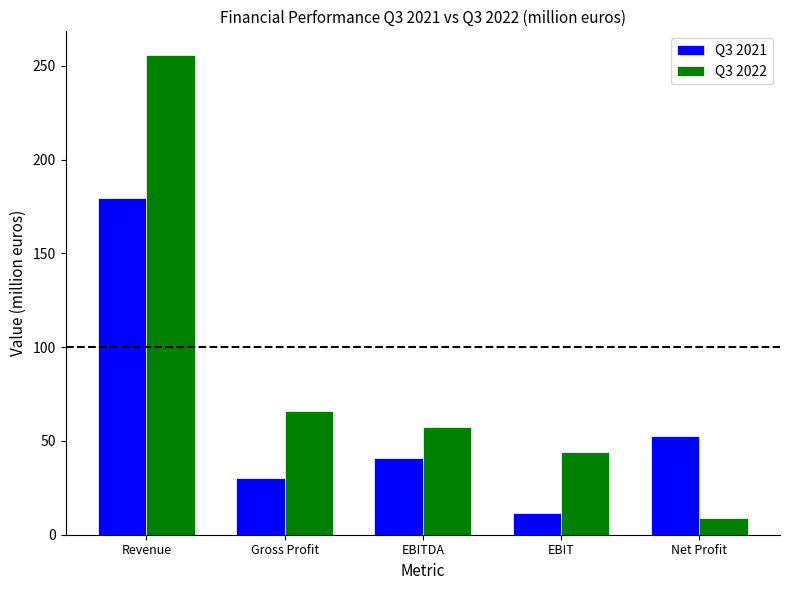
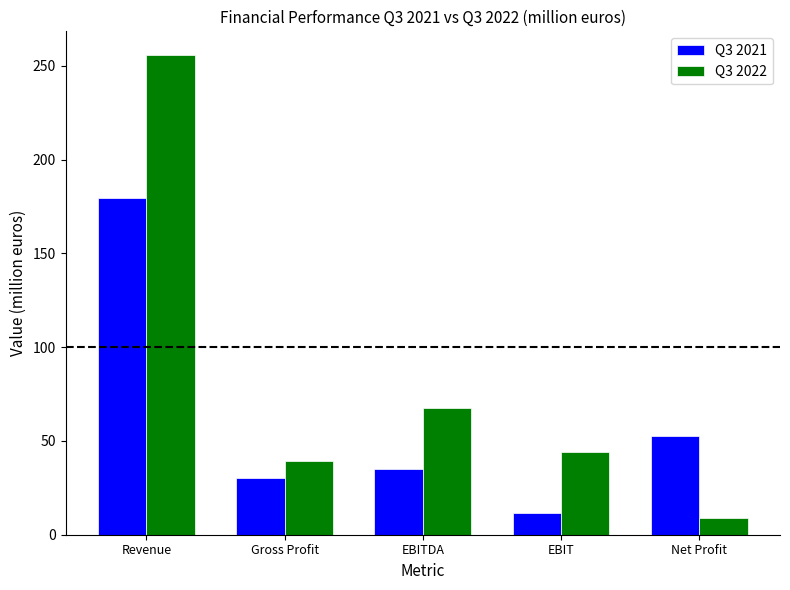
  {
    "Q3 2021": {
      "Revenue": 179,
      "Gross Profit": 30,
-     "EBITDA": 41,
+     "EBITDA": 35,
      "EBIT": 11,
      "Net Profit": 53
    },
    "Q3 2022": {
      "Revenue": 256,
-     "Gross Profit": 66,
-     "EBITDA": 57,
+     "Gross Profit": 39,
+     "EBITDA": 68,
      "EBIT": 44,
      "Net Profit": 9
    }
  }
